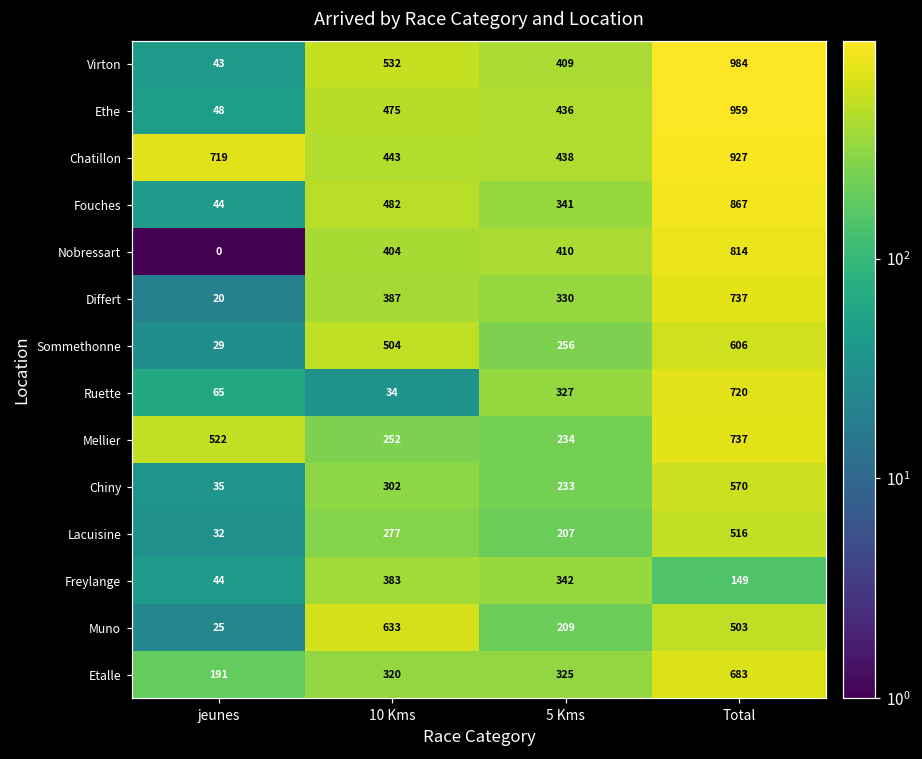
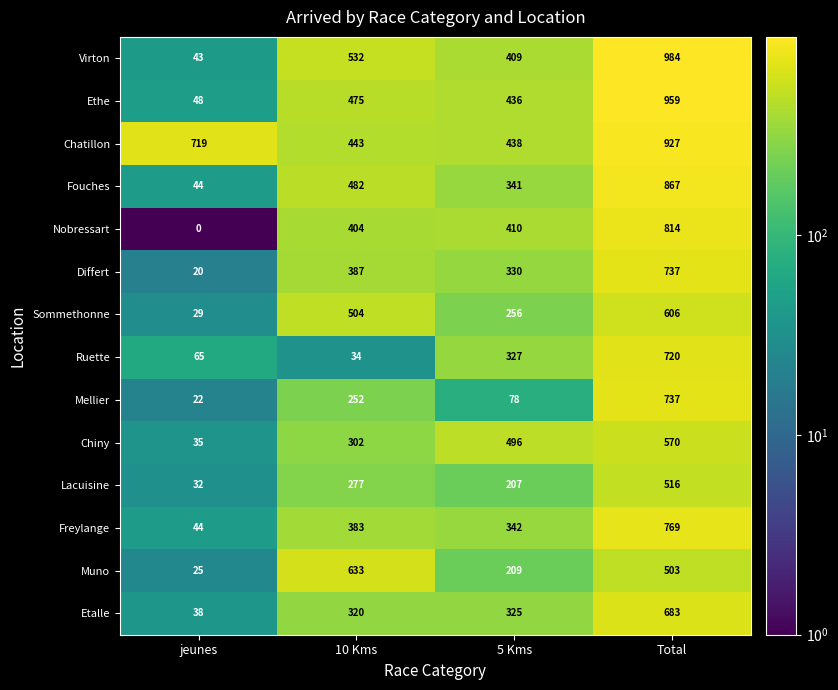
  {
    "Virton": {
      "jeunes": 43,
      "10 Kms": 532,
      "5 Kms": 409,
      "Total": 984
    },
    "Ethe": {
      "jeunes": 48,
      "10 Kms": 475,
      "5 Kms": 436,
      "Total": 959
    },
    "Chatillon": {
      "jeunes": 719,
      "10 Kms": 443,
      "5 Kms": 438,
      "Total": 927
    },
    "Fouches": {
      "jeunes": 44,
      "10 Kms": 482,
      "5 Kms": 341,
      "Total": 867
    },
    "Nobressart": {
      "jeunes": 0,
      "10 Kms": 404,
      "5 Kms": 410,
      "Total": 814
    },
    "Differt": {
      "jeunes": 20,
      "10 Kms": 387,
      "5 Kms": 330,
      "Total": 737
    },
    "Sommethonne": {
      "jeunes": 29,
      "10 Kms": 504,
      "5 Kms": 256,
      "Total": 606
    },
    "Ruette": {
      "jeunes": 65,
      "10 Kms": 34,
      "5 Kms": 327,
      "Total": 720
    },
    "Mellier": {
-     "jeunes": 522,
+     "jeunes": 22,
      "10 Kms": 252,
-     "5 Kms": 234,
+     "5 Kms": 78,
      "Total": 737
    },
    "Chiny": {
      "jeunes": 35,
      "10 Kms": 302,
-     "5 Kms": 233,
+     "5 Kms": 496,
      "Total": 570
    },
    "Lacuisine": {
      "jeunes": 32,
      "10 Kms": 277,
      "5 Kms": 207,
      "Total": 516
    },
    "Freylange": {
      "jeunes": 44,
      "10 Kms": 383,
      "5 Kms": 342,
-     "Total": 149
+     "Total": 769
    },
    "Muno": {
      "jeunes": 25,
      "10 Kms": 633,
      "5 Kms": 209,
      "Total": 503
    },
    "Etalle": {
-     "jeunes": 191,
+     "jeunes": 38,
      "10 Kms": 320,
      "5 Kms": 325,
      "Total": 683
    }
  }
